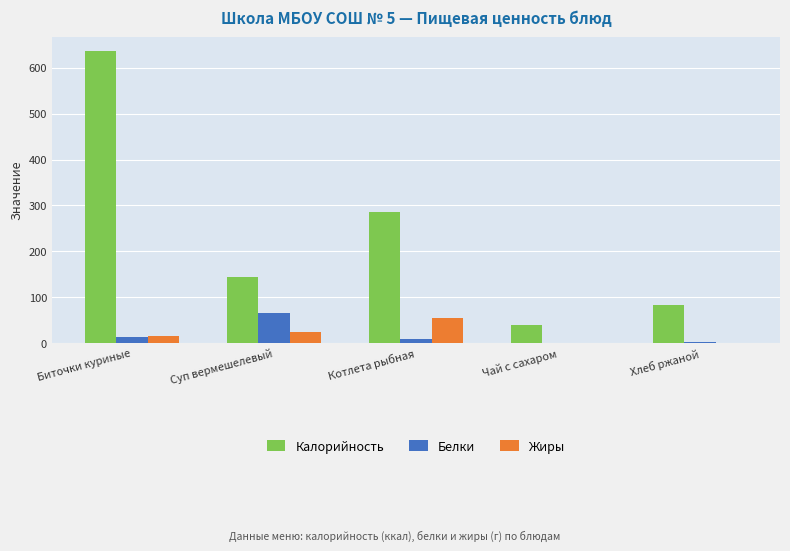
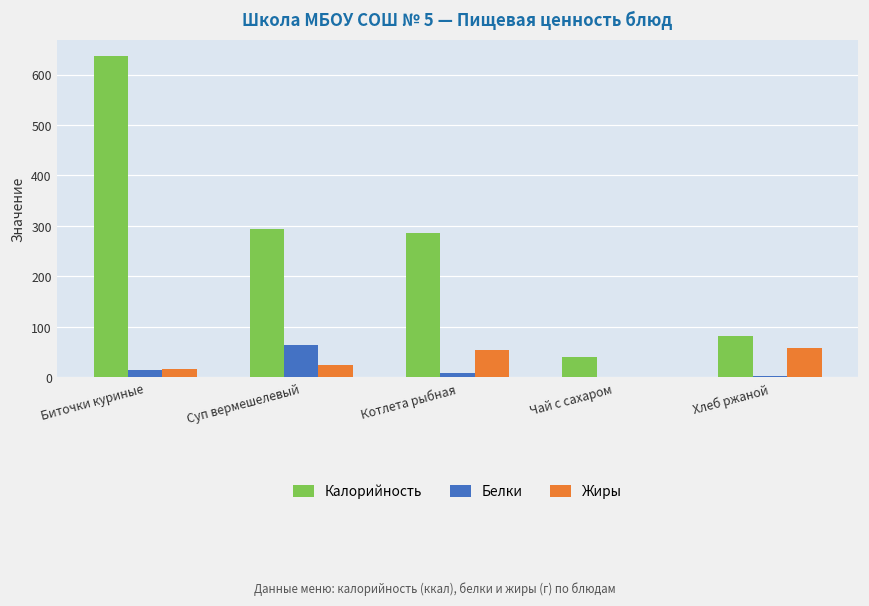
  {
    "Калорийность": {
      "Биточки куриные": 640,
-     "Суп вермешелевый": 140,
+     "Суп вермешелевый": 290,
      "Котлета рыбная": 290,
      "Чай с сахаром": 40,
      "Хлеб ржаной": 80
    },
    "Белки": {
      "Биточки куриные": 10,
      "Суп вермешелевый": 60,
      "Котлета рыбная": 10
    },
    "Жиры": {
      "Биточки куриные": 20,
      "Суп вермешелевый": 20,
      "Котлета рыбная": 50,
      "Чай с сахаром": 0,
-     "Хлеб ржаной": 0
+     "Хлеб ржаной": 60
    }
  }
